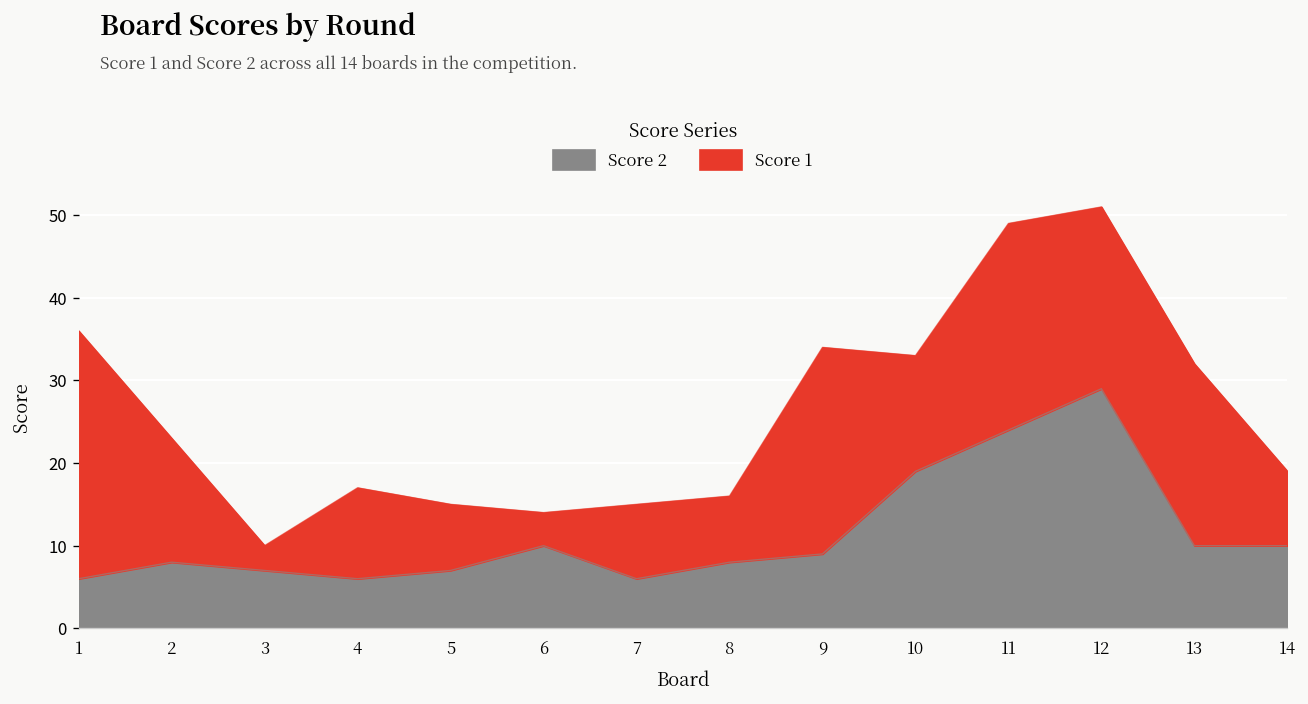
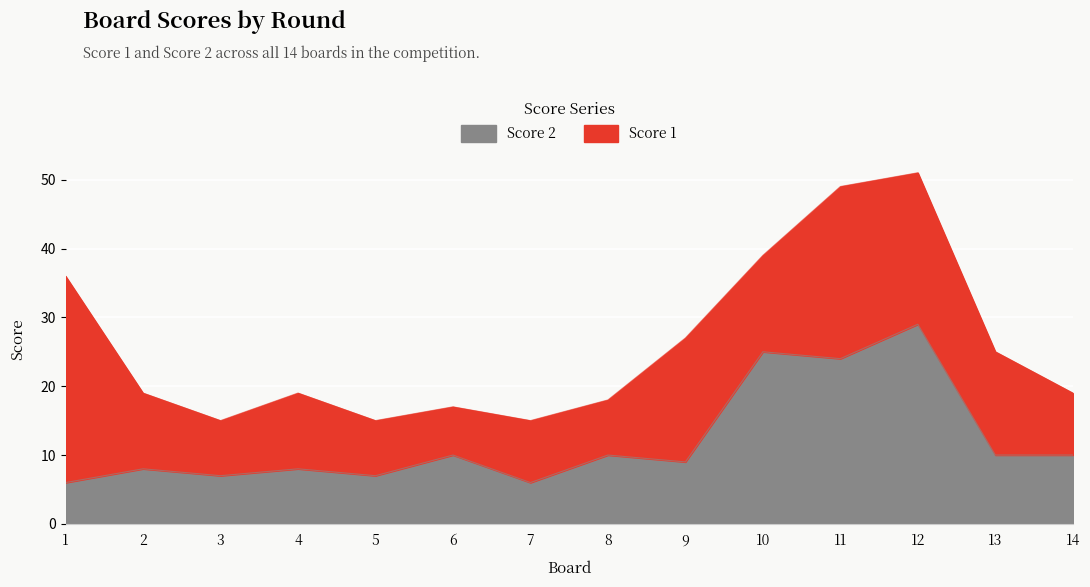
  {
    "Score 2": {
      "1": 6,
      "2": 8,
      "3": 7,
-     "4": 6,
+     "4": 8,
      "5": 7,
      "6": 10,
      "7": 6,
-     "8": 8,
+     "8": 10,
      "9": 9,
-     "10": 19,
+     "10": 25,
      "11": 24,
      "12": 29,
      "13": 10,
      "14": 10
    },
    "Score 1": {
      "1": 30,
-     "2": 15,
-     "3": 3,
+     "2": 11,
+     "3": 8,
      "4": 11,
      "5": 8,
-     "6": 4,
+     "6": 7,
      "7": 9,
      "8": 8,
-     "9": 25,
+     "9": 18,
      "10": 14,
      "11": 25,
      "12": 22,
-     "13": 22,
+     "13": 15,
      "14": 9
    }
  }
